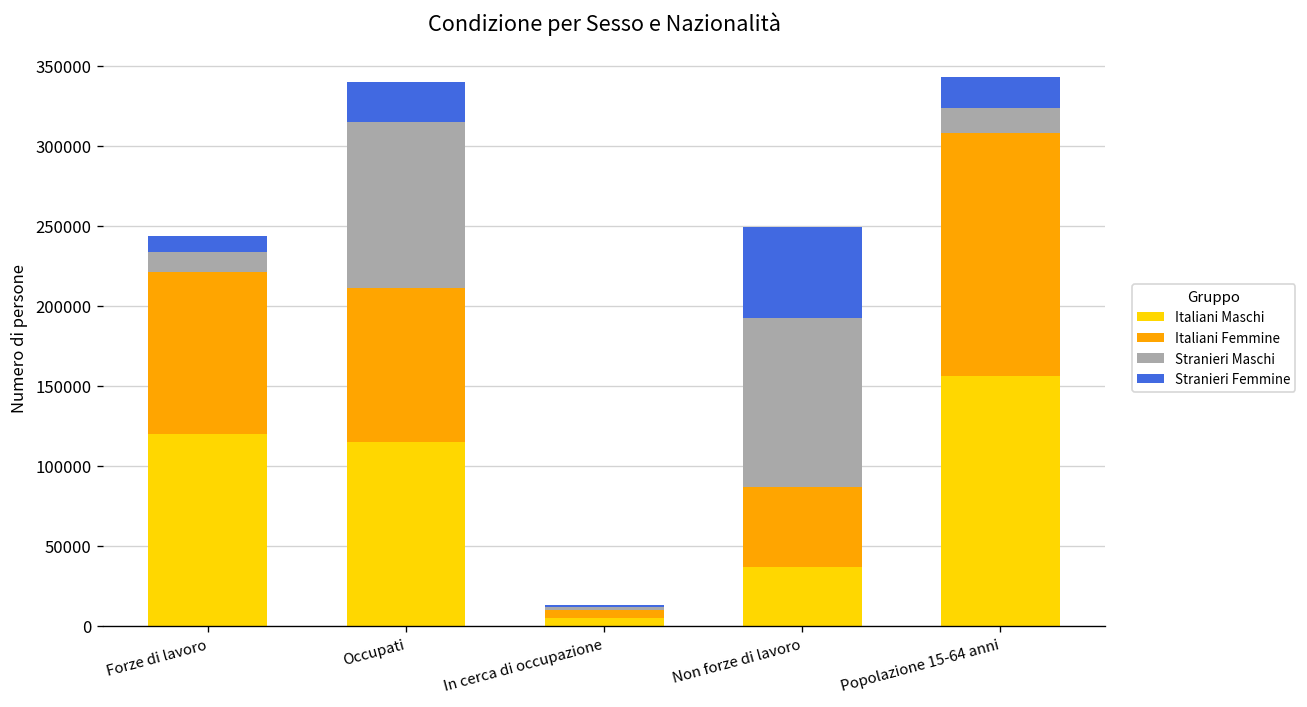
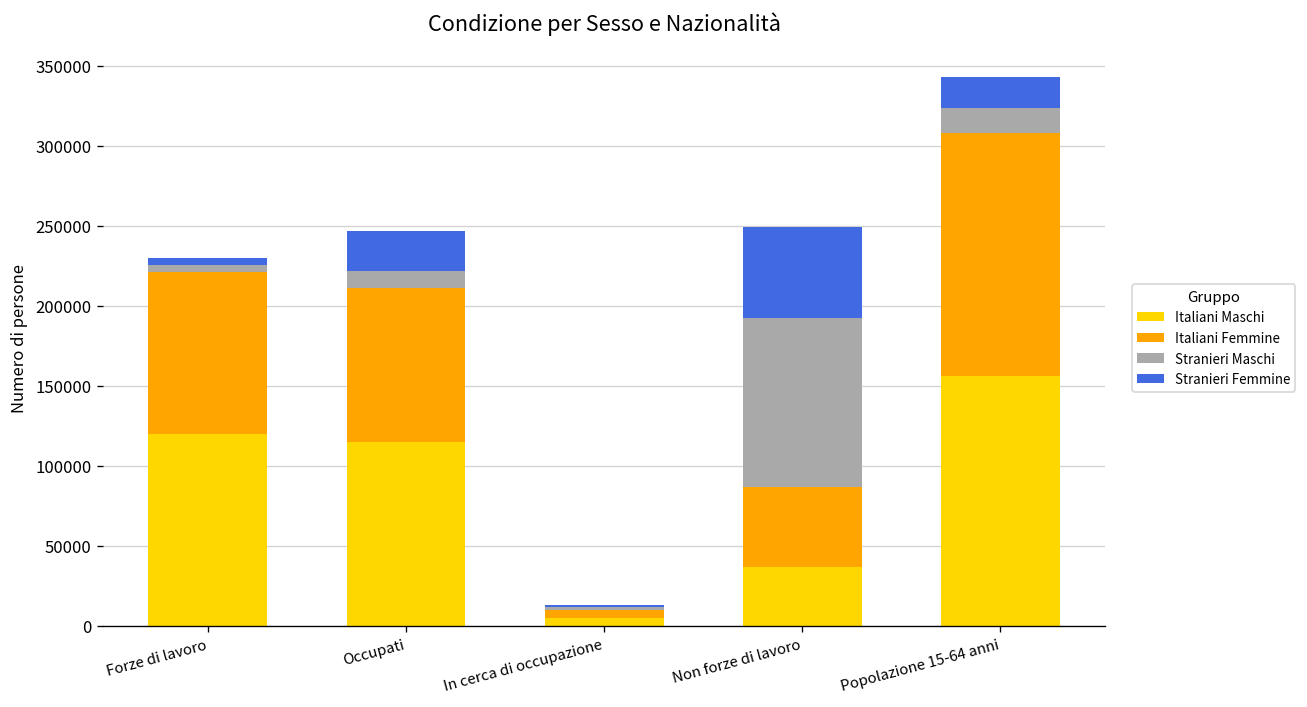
  {
    "Stranieri Maschi": {
-     "Forze di lavoro": 12000,
-     "Occupati": 104000,
+     "Forze di lavoro": 4000,
+     "Occupati": 11000,
      "Non forze di lavoro": 106000,
      "Popolazione 15-64 anni": 16000
    },
    "Stranieri Femmine": {
-     "Forze di lavoro": 10000,
+     "Forze di lavoro": 4000,
      "Occupati": 25000,
      "Non forze di lavoro": 57000,
      "Popolazione 15-64 anni": 19000
    }
  }
